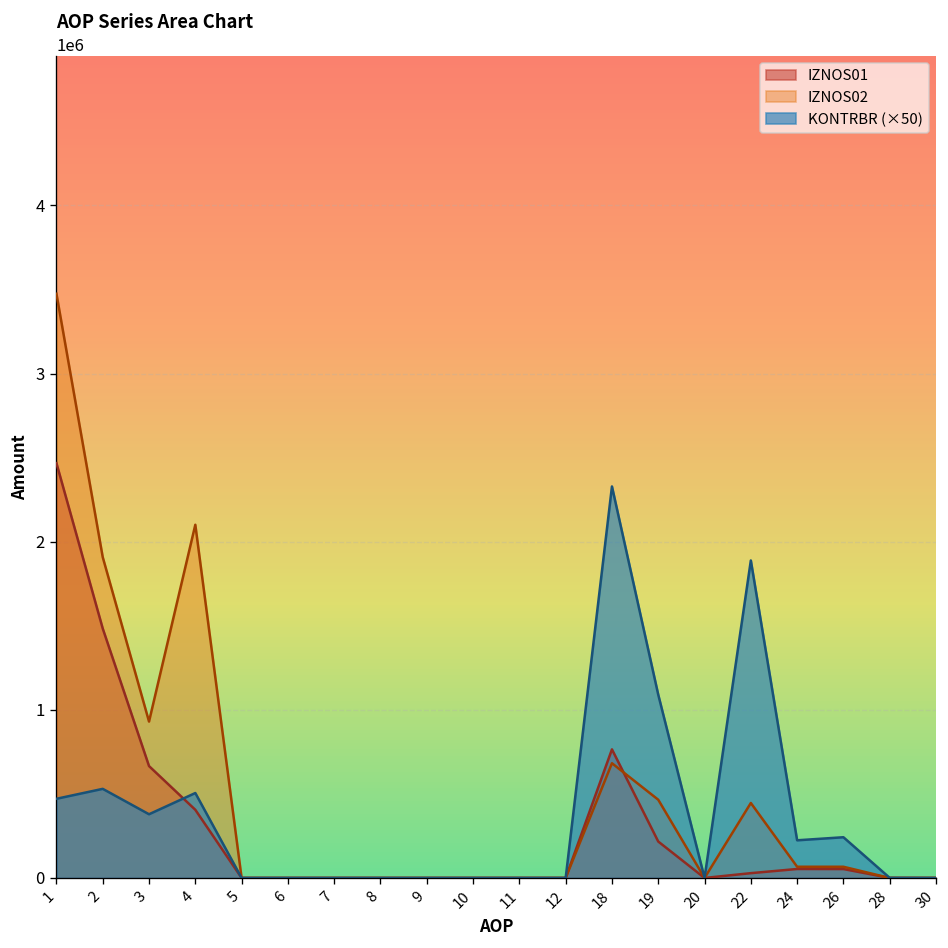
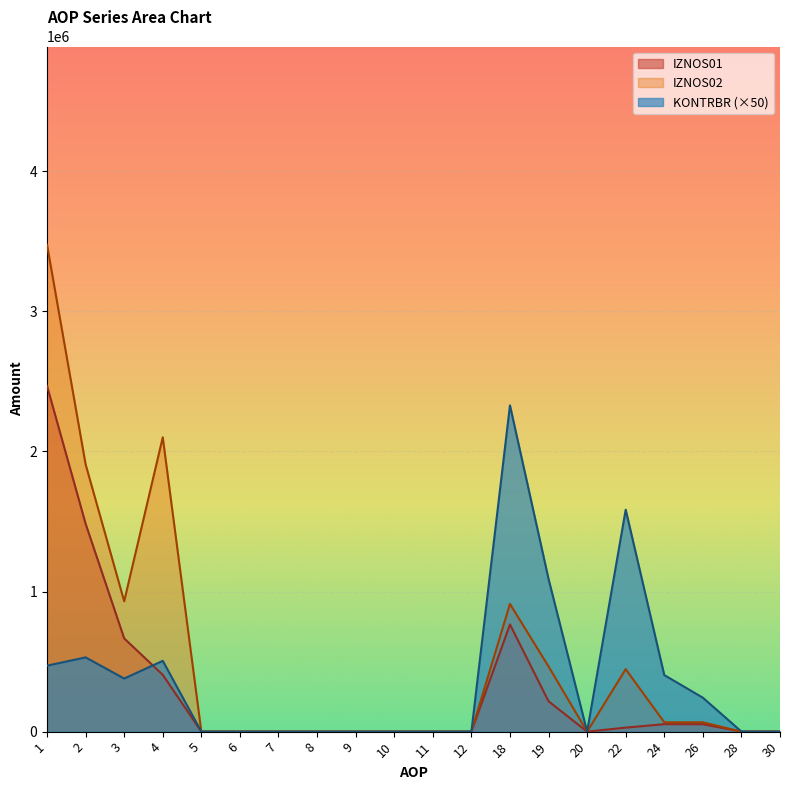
  {
    "IZNOS01": {
      "1": 2470000,
      "2": 1480000,
      "3": 670000,
      "4": 410000,
      "18": 760000,
      "19": 220000,
      "22": 30000
    },
    "IZNOS02": {
      "1": 3470000,
      "2": 1910000,
      "3": 930000,
      "4": 2100000,
-     "18": 680000,
+     "18": 910000,
      "19": 470000,
      "22": 450000
    },
    "KONTRBR (×50)": {
      "1": 470000,
      "2": 530000,
      "3": 380000,
      "4": 510000,
      "18": 2330000,
      "19": 1090000,
-     "22": 1890000,
-     "24": 220000,
+     "22": 1580000,
+     "24": 400000,
      "26": 240000
    }
  }
